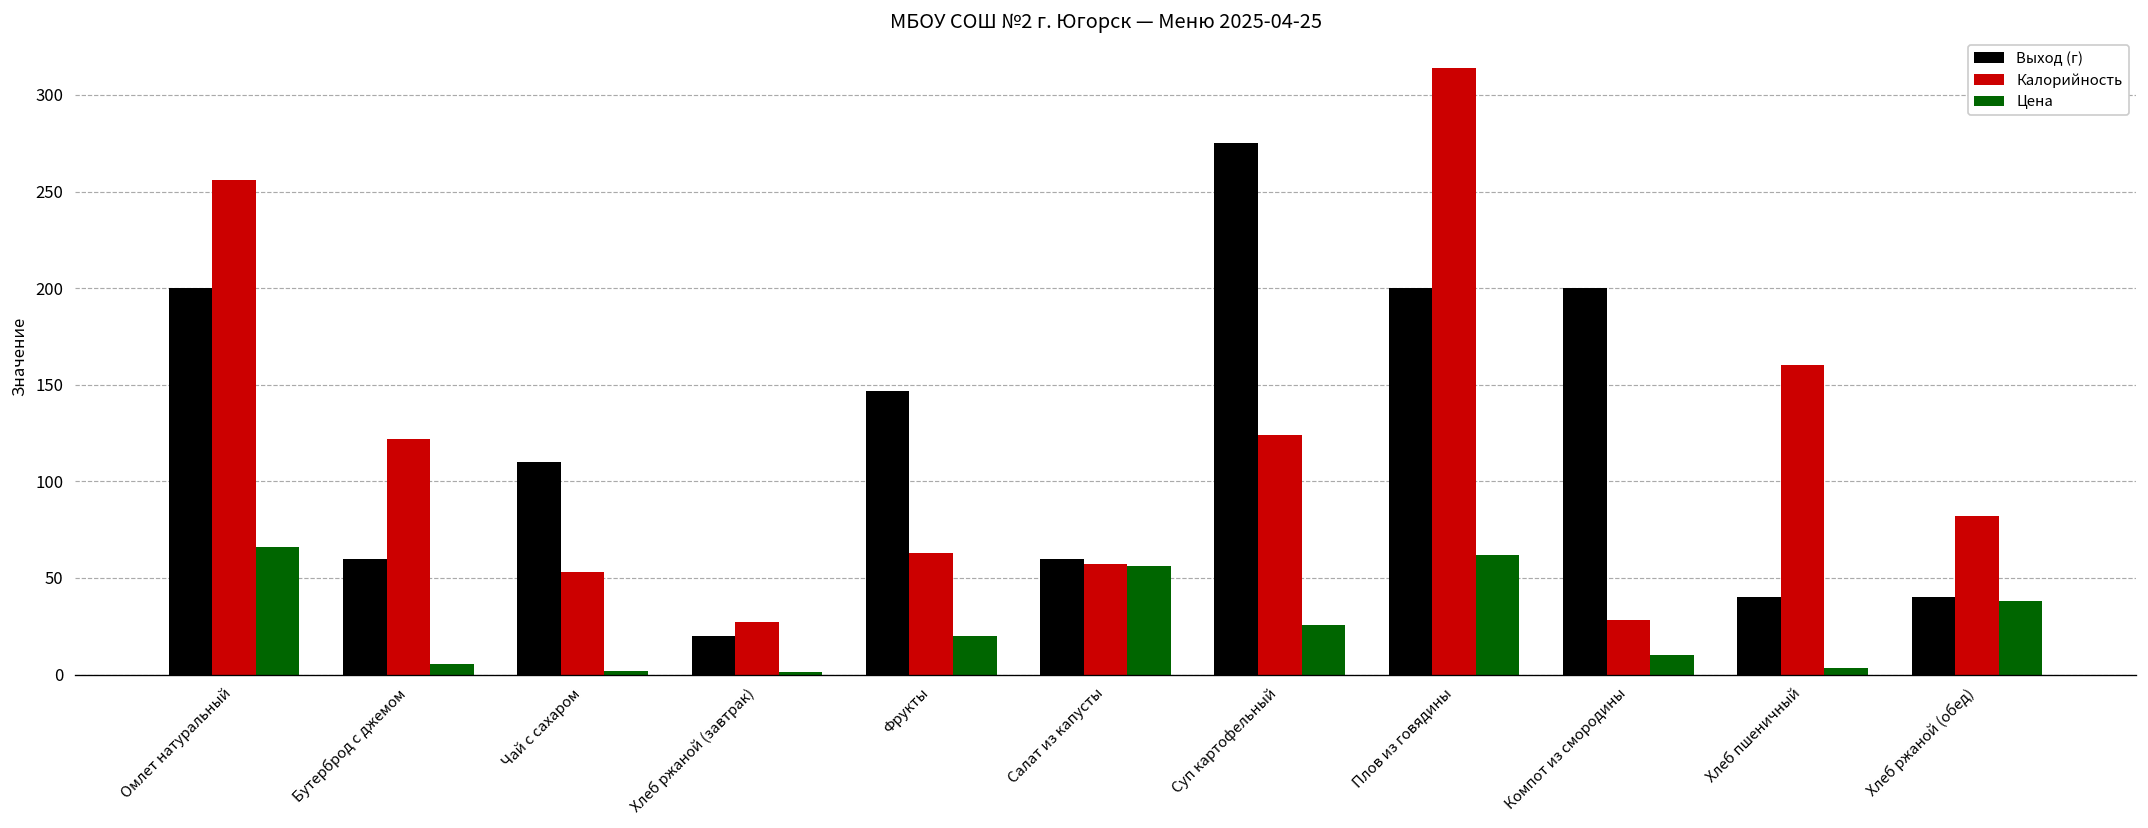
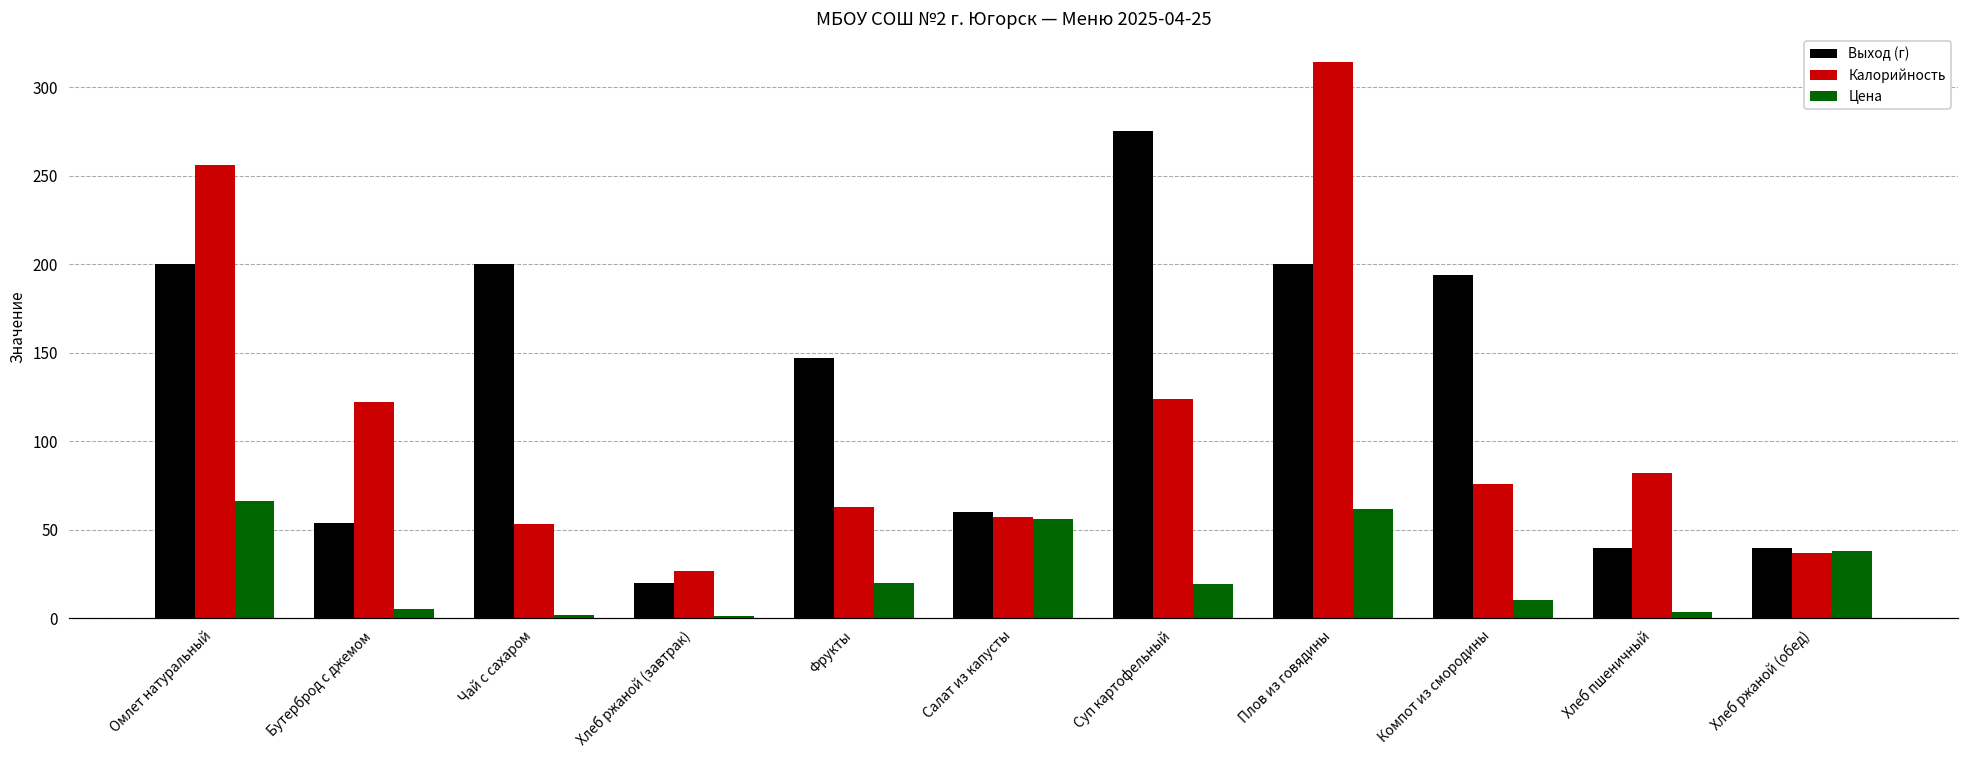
  {
    "Выход (г)": {
      "Омлет натуральный": 200,
-     "Бутерброд с джемом": 60,
-     "Чай с сахаром": 110,
+     "Бутерброд с джемом": 54,
+     "Чай с сахаром": 200,
      "Хлеб ржаной (завтрак)": 20,
      "Фрукты": 147,
      "Салат из капусты": 60,
      "Суп картофельный": 275,
      "Плов из говядины": 200,
-     "Компот из смородины": 200,
+     "Компот из смородины": 194,
      "Хлеб пшеничный": 40,
      "Хлеб ржаной (обед)": 40
    },
    "Калорийность": {
      "Омлет натуральный": 256,
      "Бутерброд с джемом": 122,
      "Чай с сахаром": 53,
      "Хлеб ржаной (завтрак)": 27,
      "Фрукты": 63,
      "Салат из капусты": 57,
      "Суп картофельный": 124,
      "Плов из говядины": 314,
-     "Компот из смородины": 28,
-     "Хлеб пшеничный": 160,
-     "Хлеб ржаной (обед)": 82
+     "Компот из смородины": 76,
+     "Хлеб пшеничный": 82,
+     "Хлеб ржаной (обед)": 37
    },
    "Цена": {
      "Омлет натуральный": 66,
      "Бутерброд с джемом": 6,
      "Чай с сахаром": 2,
      "Фрукты": 20,
      "Салат из капусты": 56,
-     "Суп картофельный": 26,
+     "Суп картофельный": 19,
      "Плов из говядины": 62,
      "Компот из смородины": 10,
      "Хлеб пшеничный": 3,
      "Хлеб ржаной (обед)": 38
    }
  }
